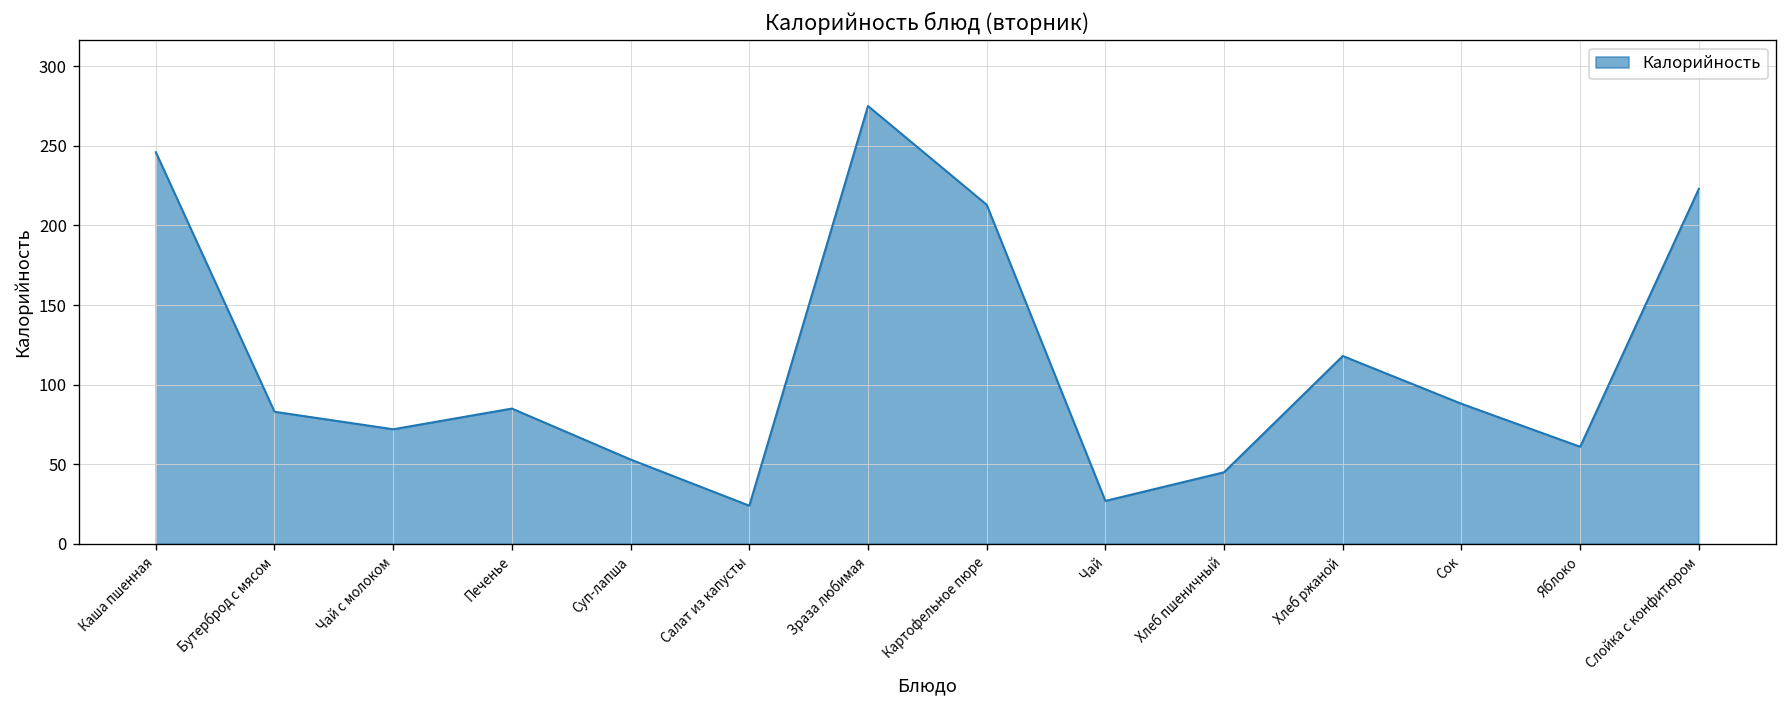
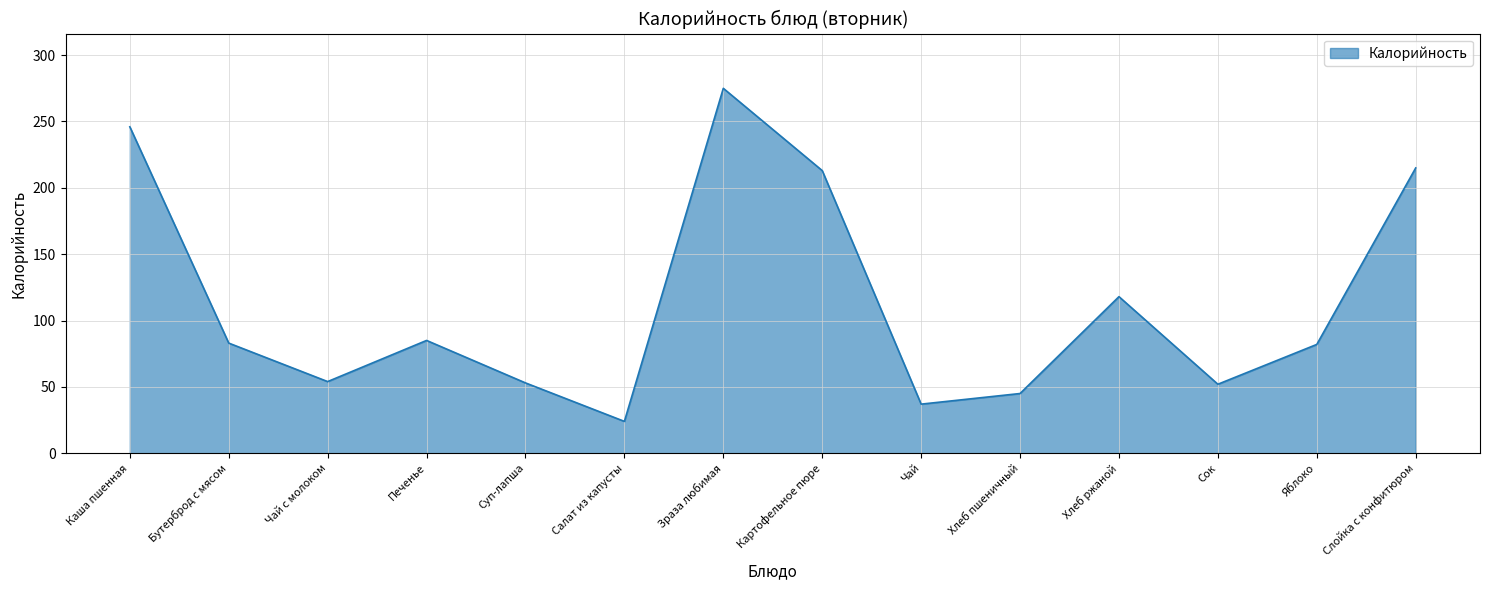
  {
    "Каша пшенная": 246,
    "Бутерброд с мясом": 83,
-   "Чай с молоком": 72,
+   "Чай с молоком": 54,
    "Печенье": 85,
    "Суп-лапша": 53,
    "Салат из капусты": 24,
    "Зраза любимая": 275,
    "Картофельное пюре": 213,
-   "Чай": 27,
+   "Чай": 37,
    "Хлеб пшеничный": 45,
    "Хлеб ржаной": 118,
-   "Сок": 88,
-   "Яблоко": 61,
-   "Слойка с конфитюром": 223
+   "Сок": 52,
+   "Яблоко": 82,
+   "Слойка с конфитюром": 215
  }
